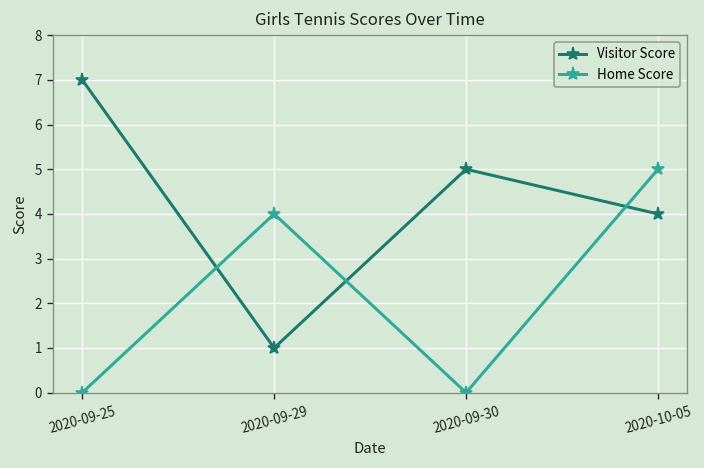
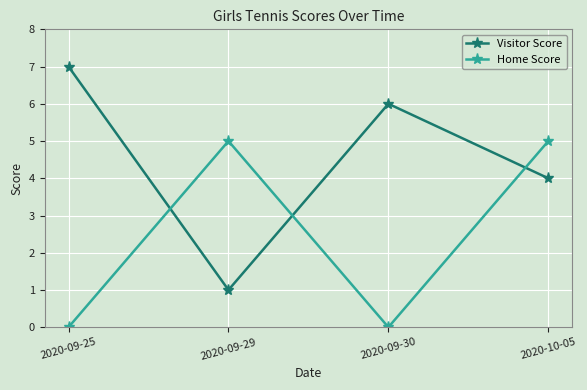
  {
    "Visitor Score": {
      "2020-09-25": 7,
      "2020-09-29": 1,
-     "2020-09-30": 5,
+     "2020-09-30": 6,
      "2020-10-05": 4
    },
    "Home Score": {
      "2020-09-25": 0,
-     "2020-09-29": 4,
+     "2020-09-29": 5,
      "2020-09-30": 0,
      "2020-10-05": 5
    }
  }
